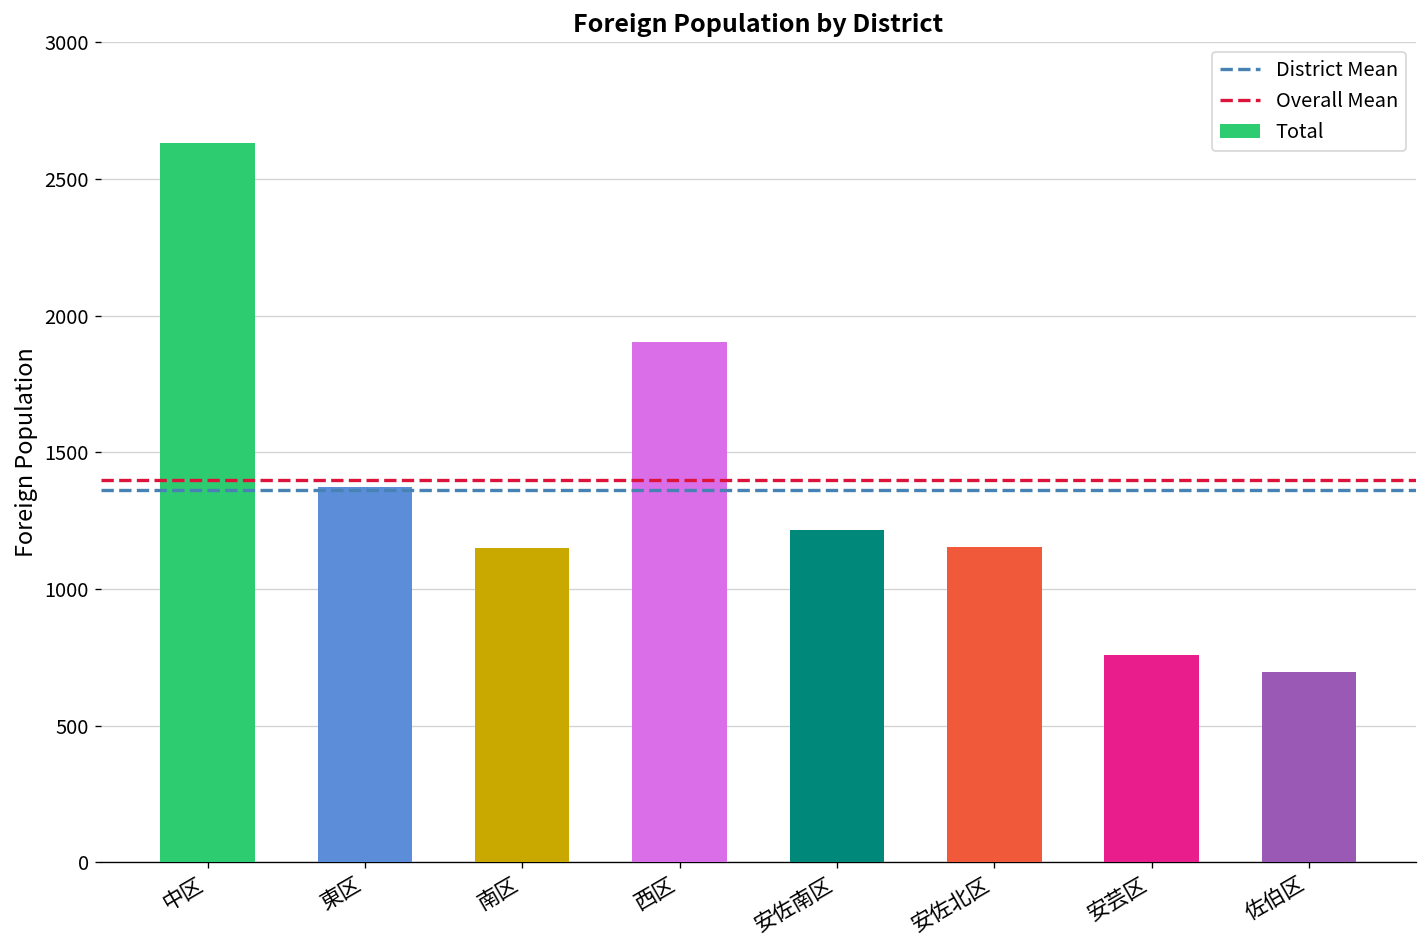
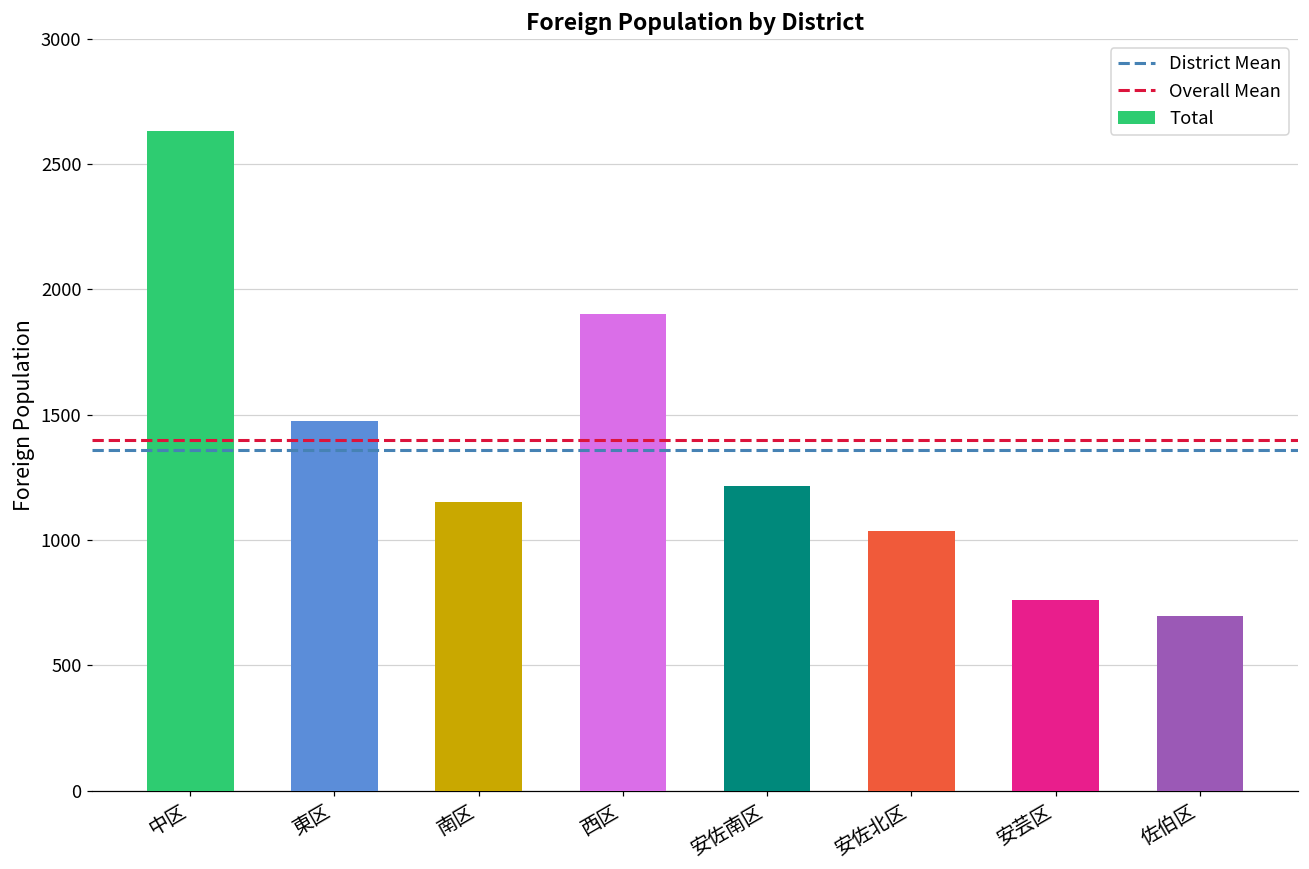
  {
    "中区": 2630,
-   "東区": 1370,
+   "東区": 1480,
    "南区": 1150,
    "西区": 1900,
    "安佐南区": 1220,
-   "安佐北区": 1160,
+   "安佐北区": 1040,
    "安芸区": 760,
    "佐伯区": 700
  }
